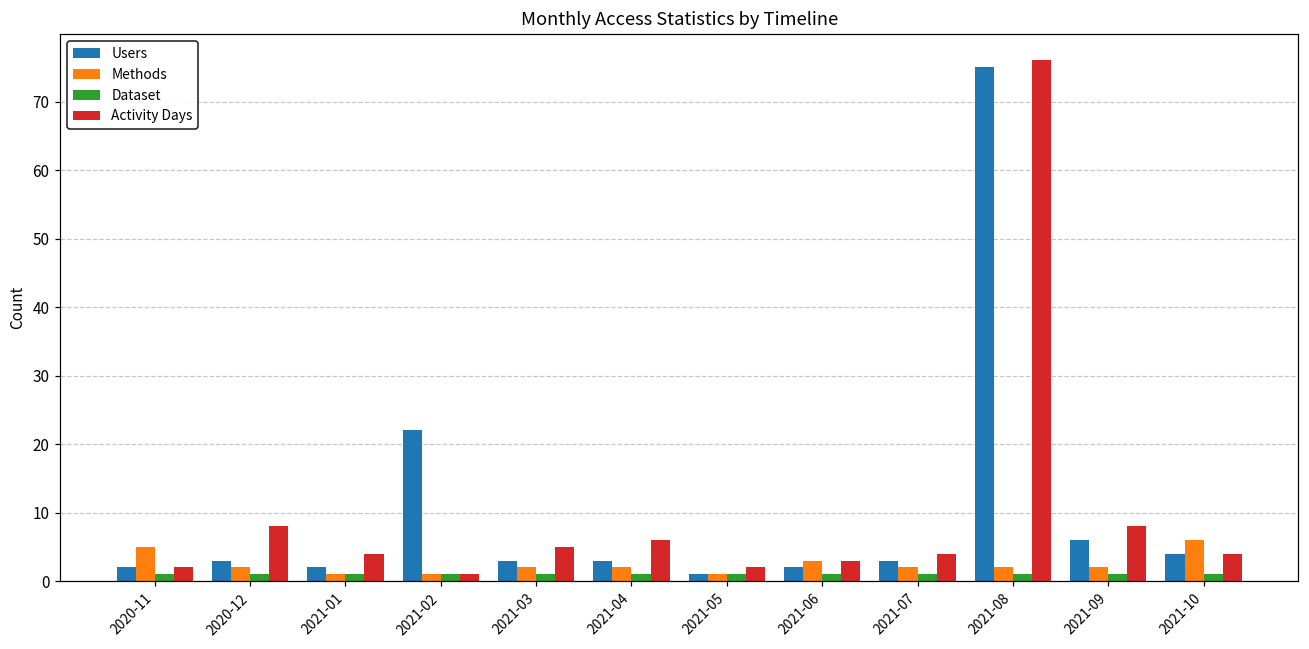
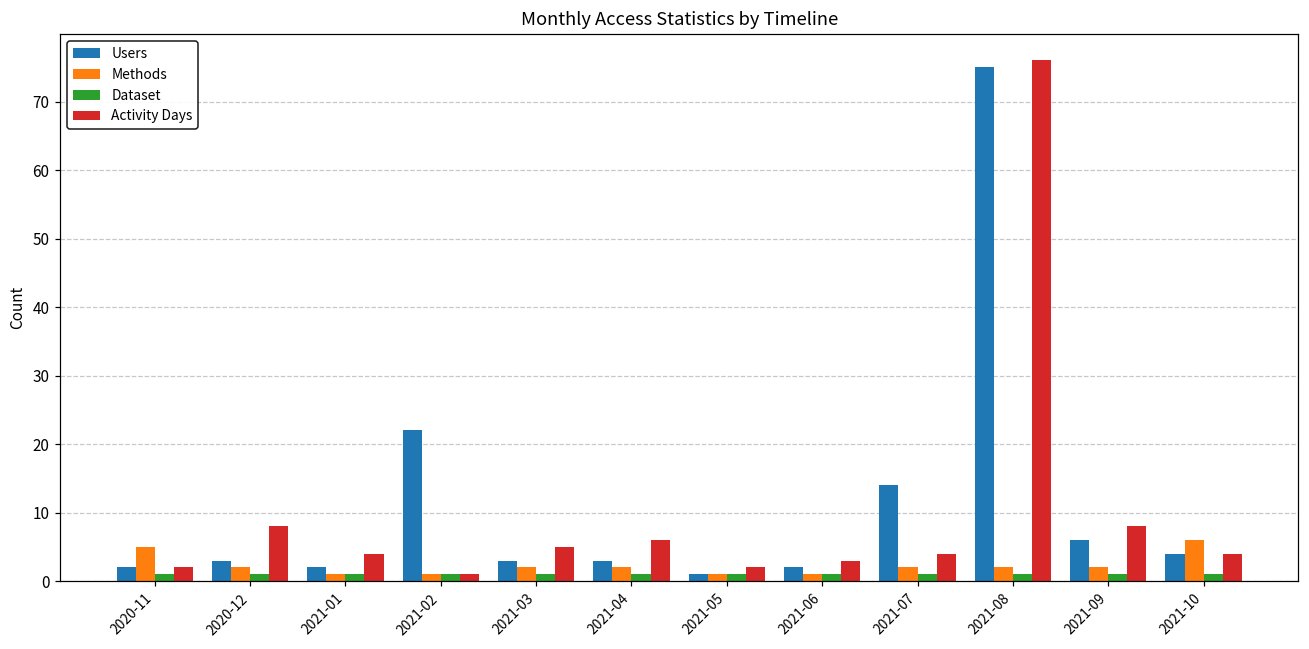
  {
    "Users": {
      "2020-11": 2,
      "2020-12": 3,
      "2021-01": 2,
      "2021-02": 22,
      "2021-03": 3,
      "2021-04": 3,
      "2021-05": 1,
      "2021-06": 2,
-     "2021-07": 3,
+     "2021-07": 14,
      "2021-08": 75,
      "2021-09": 6,
      "2021-10": 4
    },
    "Methods": {
      "2020-11": 5,
      "2020-12": 2,
      "2021-01": 1,
      "2021-02": 1,
      "2021-03": 2,
      "2021-04": 2,
      "2021-05": 1,
-     "2021-06": 3,
+     "2021-06": 1,
      "2021-07": 2,
      "2021-08": 2,
      "2021-09": 2,
      "2021-10": 6
    },
    "Dataset": {
      "2020-11": 1,
      "2020-12": 1,
      "2021-01": 1,
      "2021-02": 1,
      "2021-03": 1,
      "2021-04": 1,
      "2021-05": 1,
      "2021-06": 1,
      "2021-07": 1,
      "2021-08": 1,
      "2021-09": 1,
      "2021-10": 1
    },
    "Activity Days": {
      "2020-11": 2,
      "2020-12": 8,
      "2021-01": 4,
      "2021-02": 1,
      "2021-03": 5,
      "2021-04": 6,
      "2021-05": 2,
      "2021-06": 3,
      "2021-07": 4,
      "2021-08": 76,
      "2021-09": 8,
      "2021-10": 4
    }
  }
